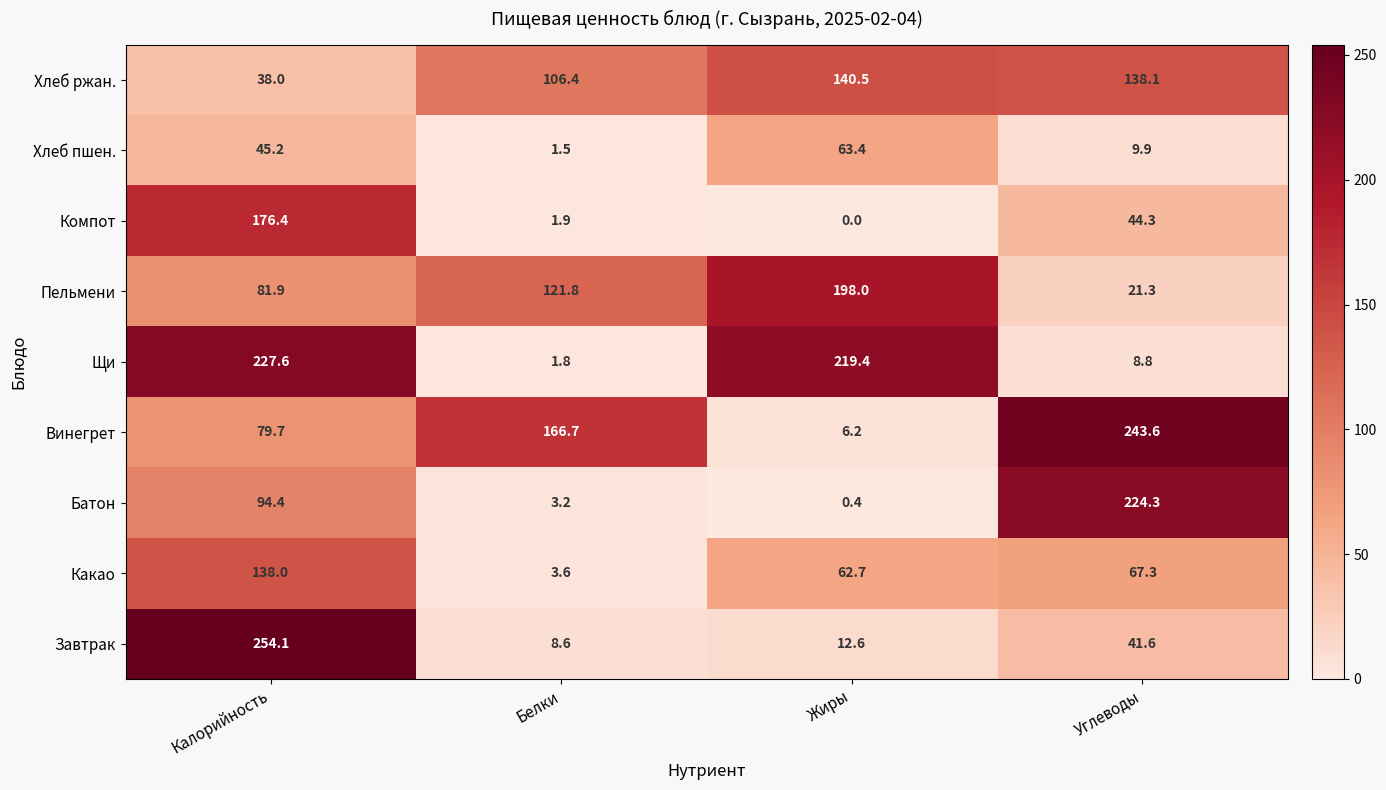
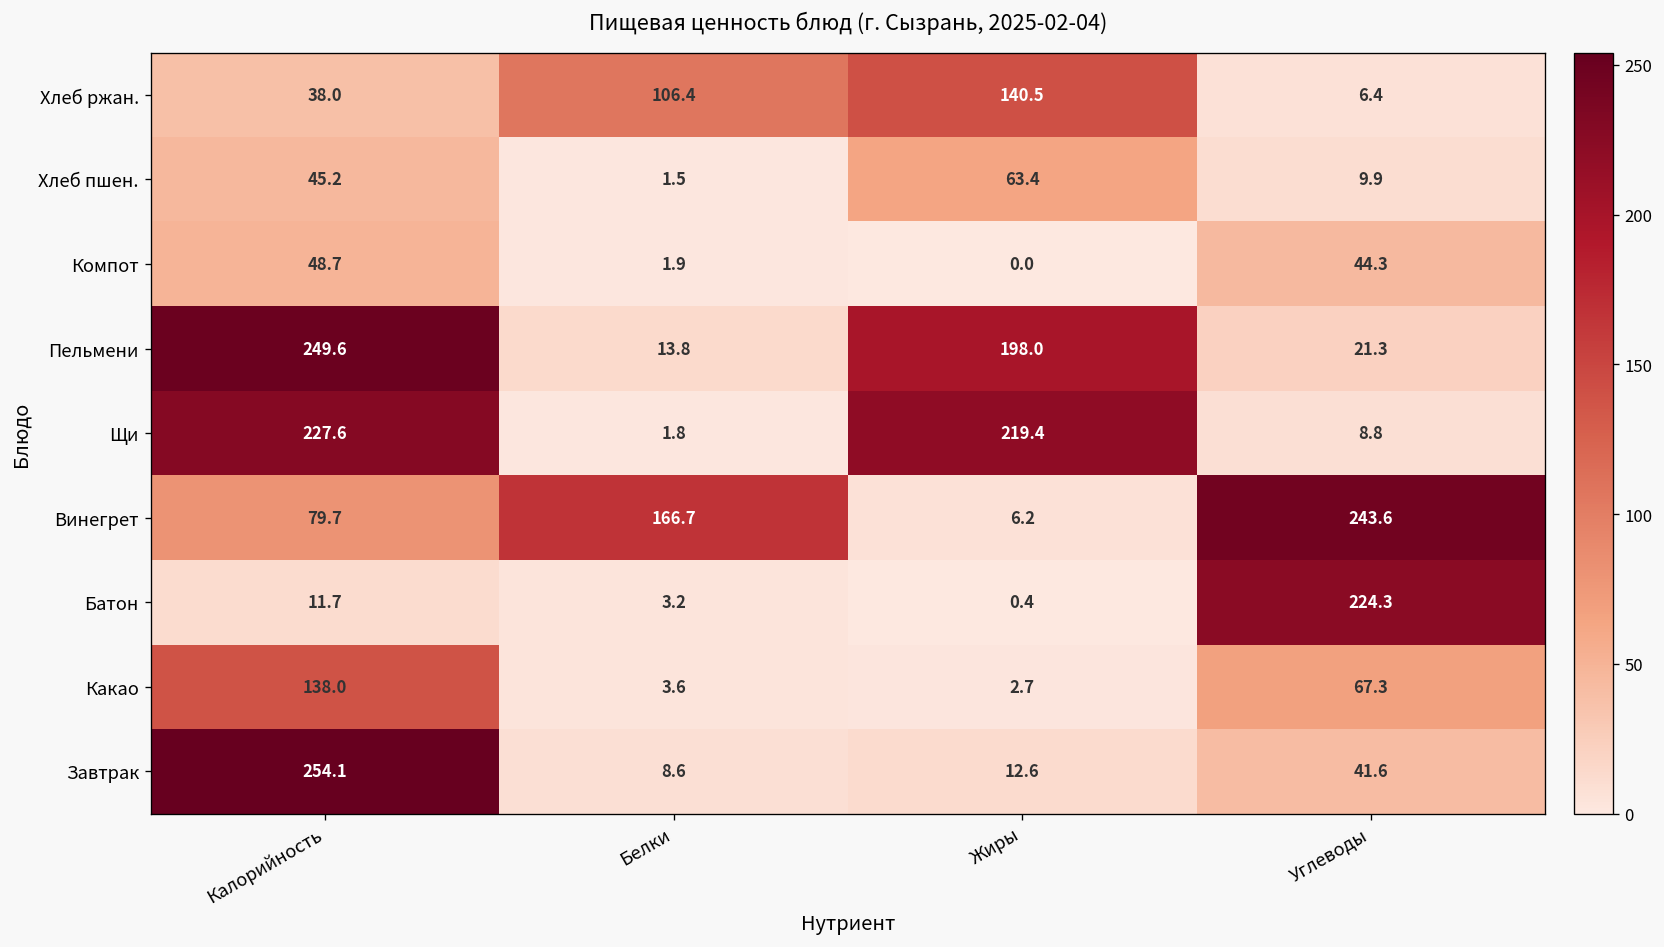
  {
    "Хлеб ржан.": {
      "Калорийность": 38.0,
      "Белки": 106.4,
      "Жиры": 140.5,
-     "Углеводы": 138.1
+     "Углеводы": 6.4
    },
    "Хлеб пшен.": {
      "Калорийность": 45.2,
      "Белки": 1.5,
      "Жиры": 63.4,
      "Углеводы": 9.9
    },
    "Компот": {
-     "Калорийность": 176.4,
+     "Калорийность": 48.7,
      "Белки": 1.9,
      "Жиры": 0.0,
      "Углеводы": 44.3
    },
    "Пельмени": {
-     "Калорийность": 81.9,
-     "Белки": 121.8,
+     "Калорийность": 249.6,
+     "Белки": 13.8,
      "Жиры": 198.0,
      "Углеводы": 21.3
    },
    "Щи": {
      "Калорийность": 227.6,
      "Белки": 1.8,
      "Жиры": 219.4,
      "Углеводы": 8.8
    },
    "Винегрет": {
      "Калорийность": 79.7,
      "Белки": 166.7,
      "Жиры": 6.2,
      "Углеводы": 243.6
    },
    "Батон": {
-     "Калорийность": 94.4,
+     "Калорийность": 11.7,
      "Белки": 3.2,
      "Жиры": 0.4,
      "Углеводы": 224.3
    },
    "Какао": {
      "Калорийность": 138.0,
      "Белки": 3.6,
-     "Жиры": 62.7,
+     "Жиры": 2.7,
      "Углеводы": 67.3
    },
    "Завтрак": {
      "Калорийность": 254.1,
      "Белки": 8.6,
      "Жиры": 12.6,
      "Углеводы": 41.6
    }
  }
